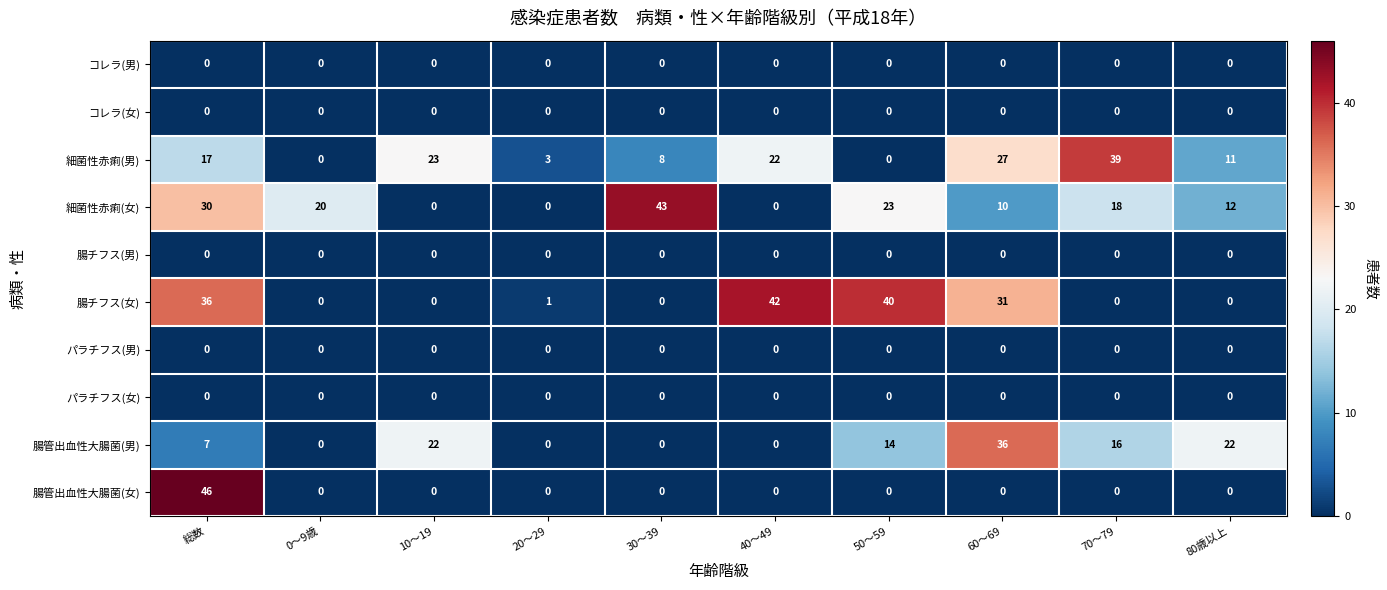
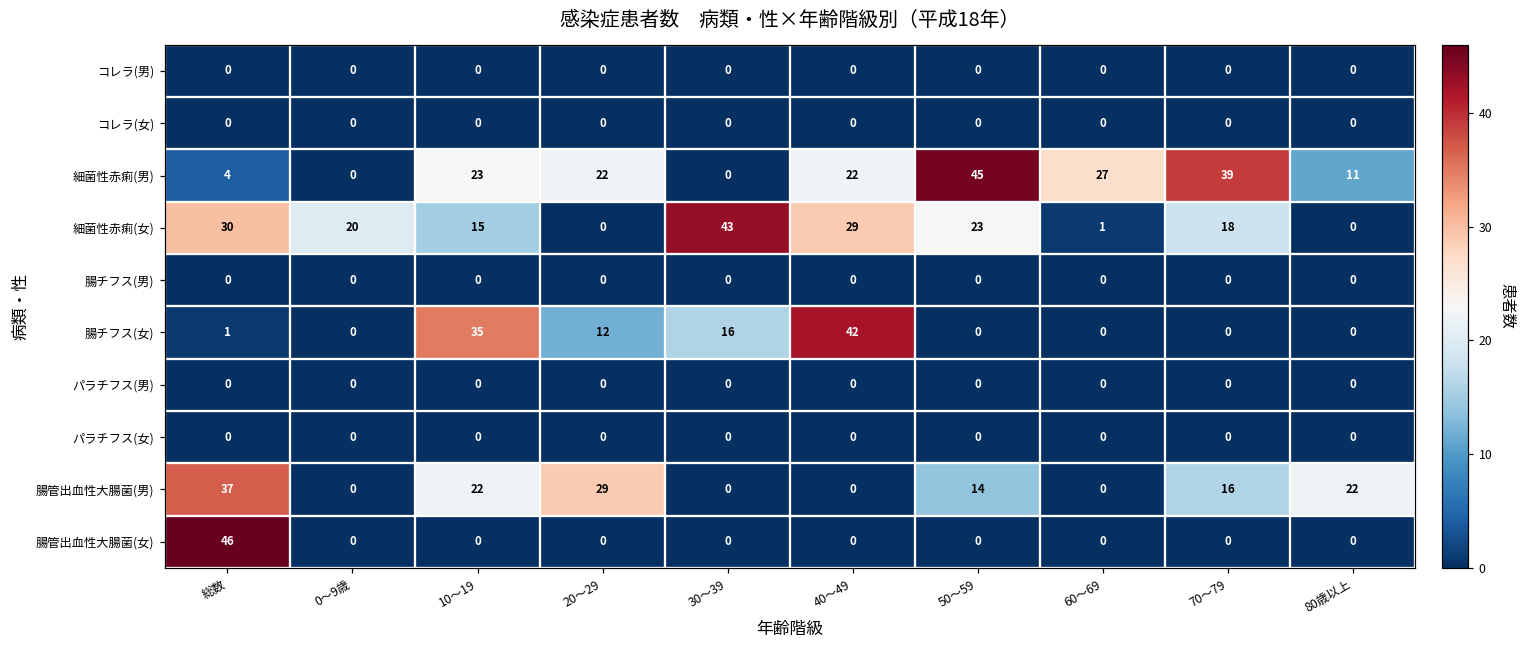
  {
    "コレラ(男)": {
      "総数": 0,
      "0～9歳": 0,
      "10～19": 0,
      "20～29": 0,
      "30～39": 0,
      "40～49": 0,
      "50～59": 0,
      "60～69": 0,
      "70～79": 0,
      "80歳以上": 0
    },
    "コレラ(女)": {
      "総数": 0,
      "0～9歳": 0,
      "10～19": 0,
      "20～29": 0,
      "30～39": 0,
      "40～49": 0,
      "50～59": 0,
      "60～69": 0,
      "70～79": 0,
      "80歳以上": 0
    },
    "細菌性赤痢(男)": {
-     "総数": 17,
+     "総数": 4,
      "0～9歳": 0,
      "10～19": 23,
-     "20～29": 3,
-     "30～39": 8,
+     "20～29": 22,
+     "30～39": 0,
      "40～49": 22,
-     "50～59": 0,
+     "50～59": 45,
      "60～69": 27,
      "70～79": 39,
      "80歳以上": 11
    },
    "細菌性赤痢(女)": {
      "総数": 30,
      "0～9歳": 20,
-     "10～19": 0,
+     "10～19": 15,
      "20～29": 0,
      "30～39": 43,
-     "40～49": 0,
+     "40～49": 29,
      "50～59": 23,
-     "60～69": 10,
+     "60～69": 1,
      "70～79": 18,
-     "80歳以上": 12
+     "80歳以上": 0
    },
    "腸チフス(男)": {
      "総数": 0,
      "0～9歳": 0,
      "10～19": 0,
      "20～29": 0,
      "30～39": 0,
      "40～49": 0,
      "50～59": 0,
      "60～69": 0,
      "70～79": 0,
      "80歳以上": 0
    },
    "腸チフス(女)": {
-     "総数": 36,
+     "総数": 1,
      "0～9歳": 0,
-     "10～19": 0,
-     "20～29": 1,
-     "30～39": 0,
+     "10～19": 35,
+     "20～29": 12,
+     "30～39": 16,
      "40～49": 42,
-     "50～59": 40,
-     "60～69": 31,
+     "50～59": 0,
+     "60～69": 0,
      "70～79": 0,
      "80歳以上": 0
    },
    "パラチフス(男)": {
      "総数": 0,
      "0～9歳": 0,
      "10～19": 0,
      "20～29": 0,
      "30～39": 0,
      "40～49": 0,
      "50～59": 0,
      "60～69": 0,
      "70～79": 0,
      "80歳以上": 0
    },
    "パラチフス(女)": {
      "総数": 0,
      "0～9歳": 0,
      "10～19": 0,
      "20～29": 0,
      "30～39": 0,
      "40～49": 0,
      "50～59": 0,
      "60～69": 0,
      "70～79": 0,
      "80歳以上": 0
    },
    "腸管出血性大腸菌(男)": {
-     "総数": 7,
+     "総数": 37,
      "0～9歳": 0,
      "10～19": 22,
-     "20～29": 0,
+     "20～29": 29,
      "30～39": 0,
      "40～49": 0,
      "50～59": 14,
-     "60～69": 36,
+     "60～69": 0,
      "70～79": 16,
      "80歳以上": 22
    },
    "腸管出血性大腸菌(女)": {
      "総数": 46,
      "0～9歳": 0,
      "10～19": 0,
      "20～29": 0,
      "30～39": 0,
      "40～49": 0,
      "50～59": 0,
      "60～69": 0,
      "70～79": 0,
      "80歳以上": 0
    }
  }
